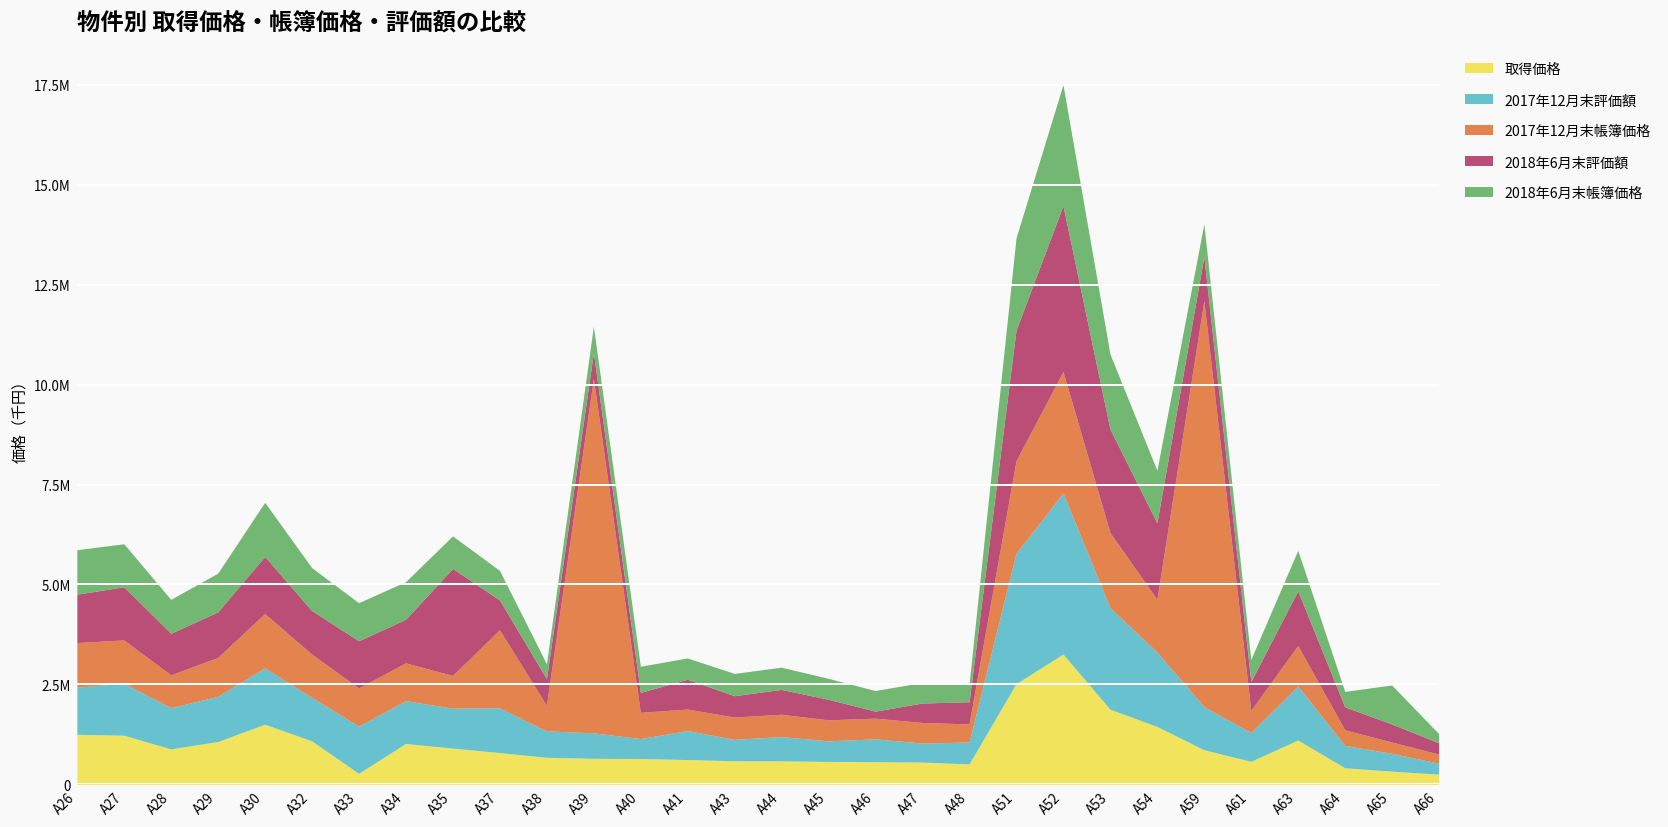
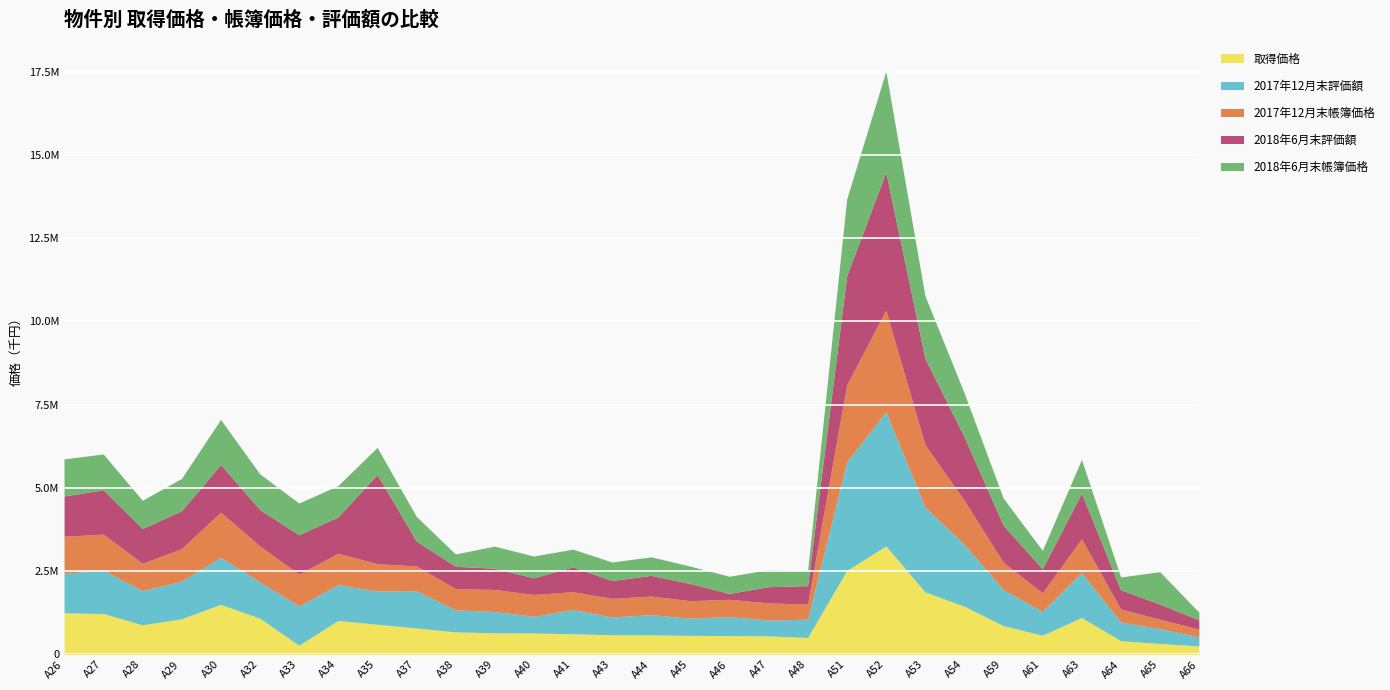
  {
    "取得価格": {
      "A26": 1300000,
      "A27": 1200000,
      "A28": 900000,
      "A29": 1100000,
      "A30": 1500000,
      "A32": 1100000,
      "A33": 300000,
      "A34": 1000000,
      "A35": 900000,
      "A37": 800000,
      "A38": 700000,
      "A39": 700000,
      "A40": 600000,
      "A41": 600000,
      "A43": 600000,
      "A44": 600000,
      "A45": 600000,
      "A46": 600000,
      "A47": 600000,
      "A48": 500000,
      "A51": 2500000,
      "A52": 3300000,
      "A53": 1900000,
      "A54": 1500000,
      "A59": 900000,
      "A61": 600000,
      "A63": 1100000,
      "A64": 400000,
      "A65": 300000,
      "A66": 300000
    },
    "2017年12月末評価額": {
      "A26": 1200000,
      "A27": 1300000,
      "A28": 1000000,
      "A29": 1100000,
      "A30": 1400000,
      "A32": 1100000,
      "A33": 1200000,
      "A34": 1100000,
      "A35": 1000000,
      "A37": 1100000,
      "A38": 700000,
      "A39": 600000,
      "A40": 500000,
      "A41": 700000,
      "A43": 500000,
      "A44": 600000,
      "A45": 500000,
      "A46": 600000,
      "A47": 500000,
      "A48": 500000,
      "A51": 3300000,
      "A52": 4000000,
      "A53": 2500000,
      "A54": 1900000,
      "A59": 1100000,
      "A61": 700000,
      "A63": 1400000,
      "A64": 600000,
      "A65": 400000,
      "A66": 300000
    },
    "2017年12月末帳簿価格": {
      "A26": 1100000,
      "A27": 1100000,
      "A28": 800000,
      "A29": 1000000,
      "A30": 1400000,
      "A32": 1100000,
      "A33": 1000000,
      "A34": 900000,
      "A35": 800000,
-     "A37": 2000000,
+     "A37": 700000,
      "A38": 600000,
-     "A39": 8900000,
+     "A39": 700000,
      "A40": 700000,
      "A41": 500000,
      "A43": 600000,
      "A44": 600000,
      "A45": 500000,
      "A46": 500000,
      "A47": 500000,
      "A48": 500000,
      "A51": 2300000,
      "A52": 3000000,
      "A53": 1900000,
      "A54": 1300000,
-     "A59": 10200000,
+     "A59": 800000,
      "A61": 600000,
      "A63": 1000000,
      "A64": 400000,
      "A65": 300000,
      "A66": 200000
    },
    "2018年6月末評価額": {
      "A26": 1200000,
      "A27": 1300000,
      "A28": 1000000,
      "A29": 1100000,
      "A30": 1400000,
      "A32": 1100000,
      "A33": 1200000,
      "A34": 1100000,
      "A35": 2700000,
      "A37": 700000,
      "A38": 700000,
      "A39": 600000,
      "A40": 500000,
      "A41": 700000,
      "A43": 500000,
      "A44": 600000,
      "A45": 500000,
      "A46": 200000,
      "A47": 500000,
      "A48": 600000,
      "A51": 3300000,
      "A52": 4200000,
      "A53": 2600000,
      "A54": 1900000,
      "A59": 1100000,
      "A61": 700000,
      "A63": 1400000,
      "A64": 600000,
      "A65": 500000,
      "A66": 300000
    },
    "2018年6月末帳簿価格": {
      "A26": 1100000,
      "A27": 1100000,
      "A28": 800000,
      "A29": 1000000,
      "A30": 1400000,
      "A32": 1100000,
      "A33": 1000000,
      "A34": 900000,
      "A35": 800000,
      "A37": 700000,
      "A38": 400000,
      "A39": 700000,
      "A40": 700000,
      "A41": 500000,
      "A43": 600000,
      "A44": 600000,
      "A45": 500000,
      "A46": 500000,
      "A47": 500000,
      "A48": 500000,
      "A51": 2300000,
      "A52": 3000000,
      "A53": 1900000,
      "A54": 1300000,
      "A59": 800000,
      "A61": 600000,
      "A63": 1000000,
      "A64": 400000,
      "A65": 1000000,
      "A66": 200000
    }
  }
